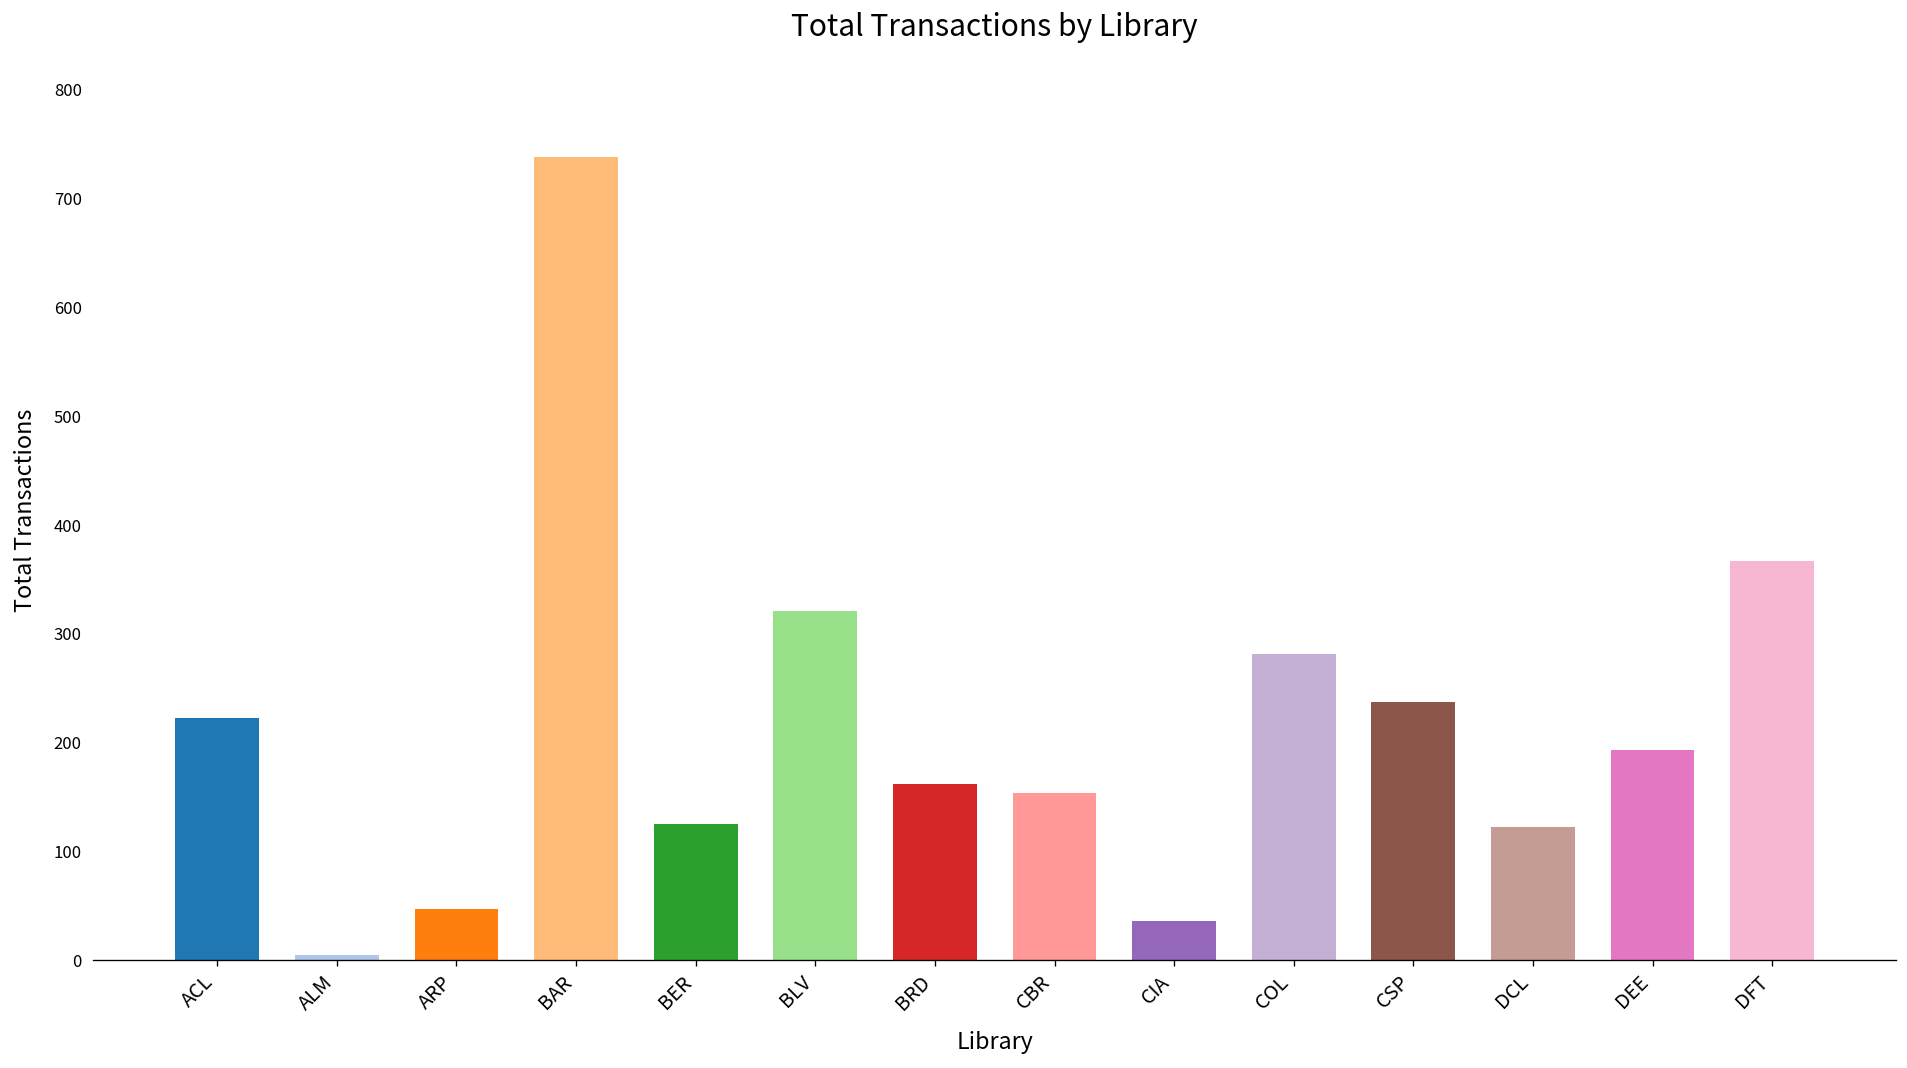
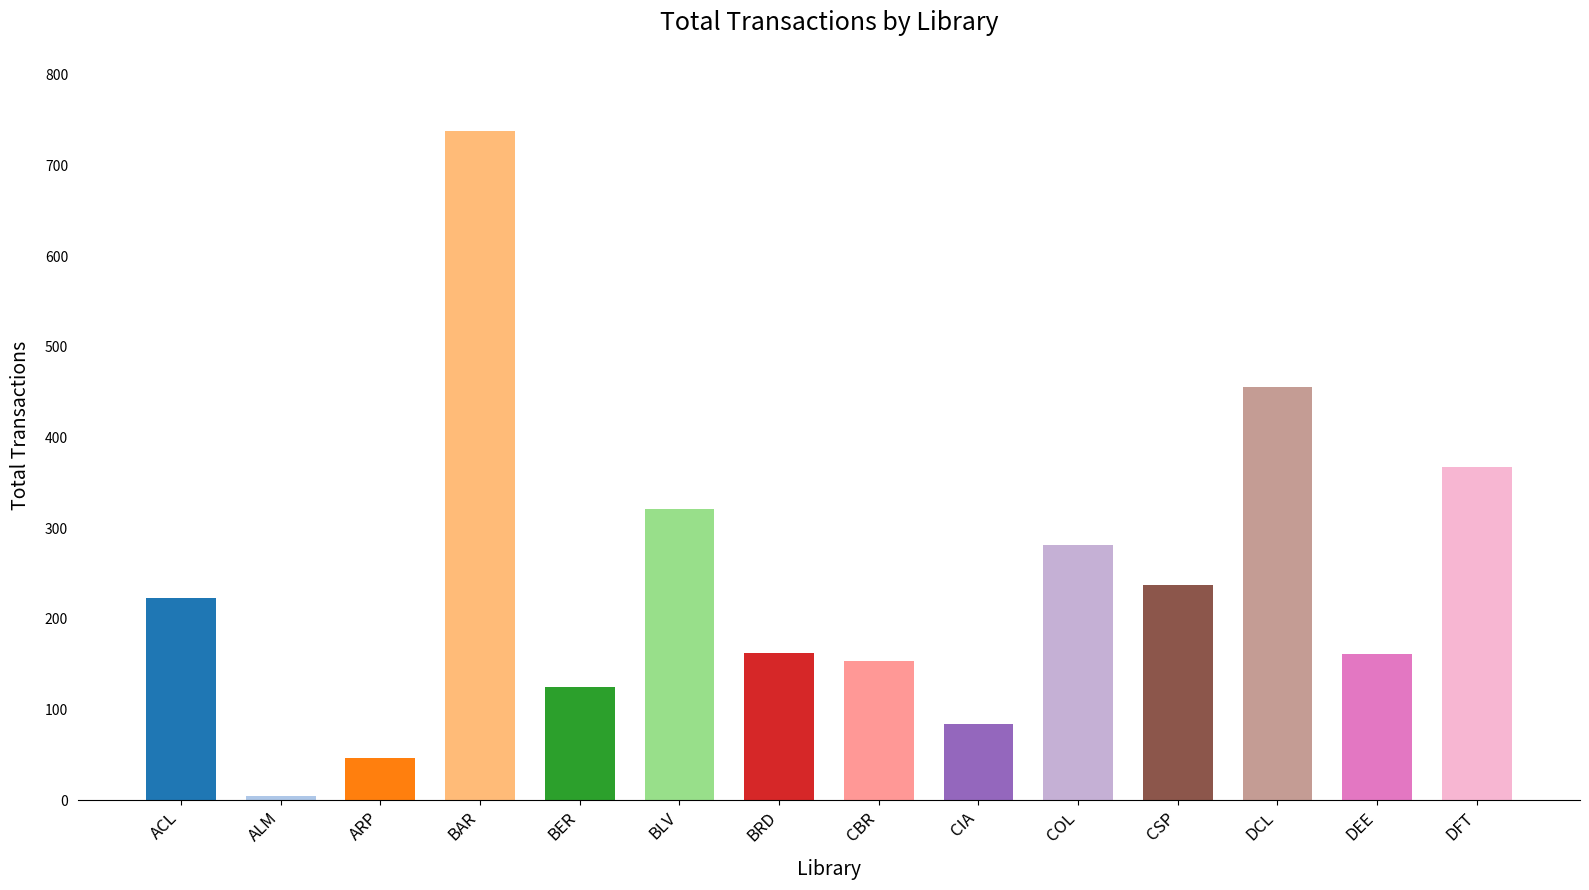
  {
    "ACL": 220,
    "ALM": 10,
    "ARP": 50,
    "BAR": 740,
    "BER": 130,
    "BLV": 320,
    "BRD": 160,
    "CBR": 150,
-   "CIA": 40,
+   "CIA": 80,
    "COL": 280,
    "CSP": 240,
-   "DCL": 120,
-   "DEE": 190,
+   "DCL": 460,
+   "DEE": 160,
    "DFT": 370
  }
